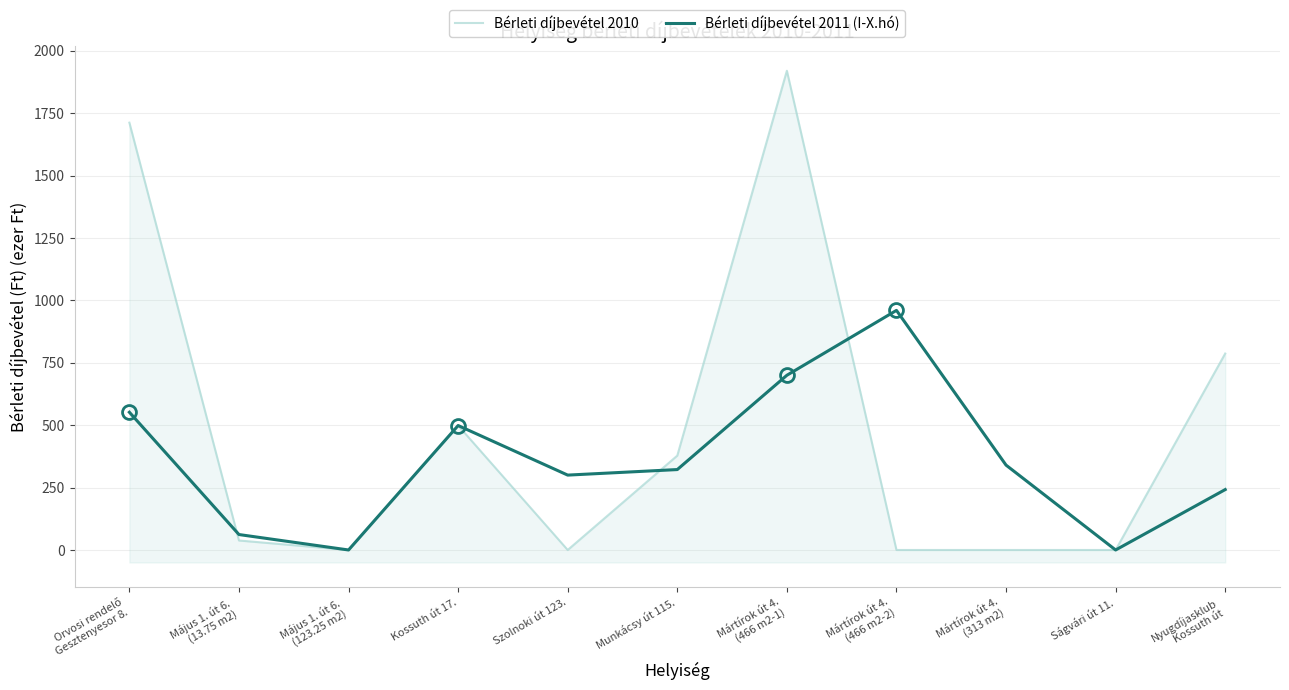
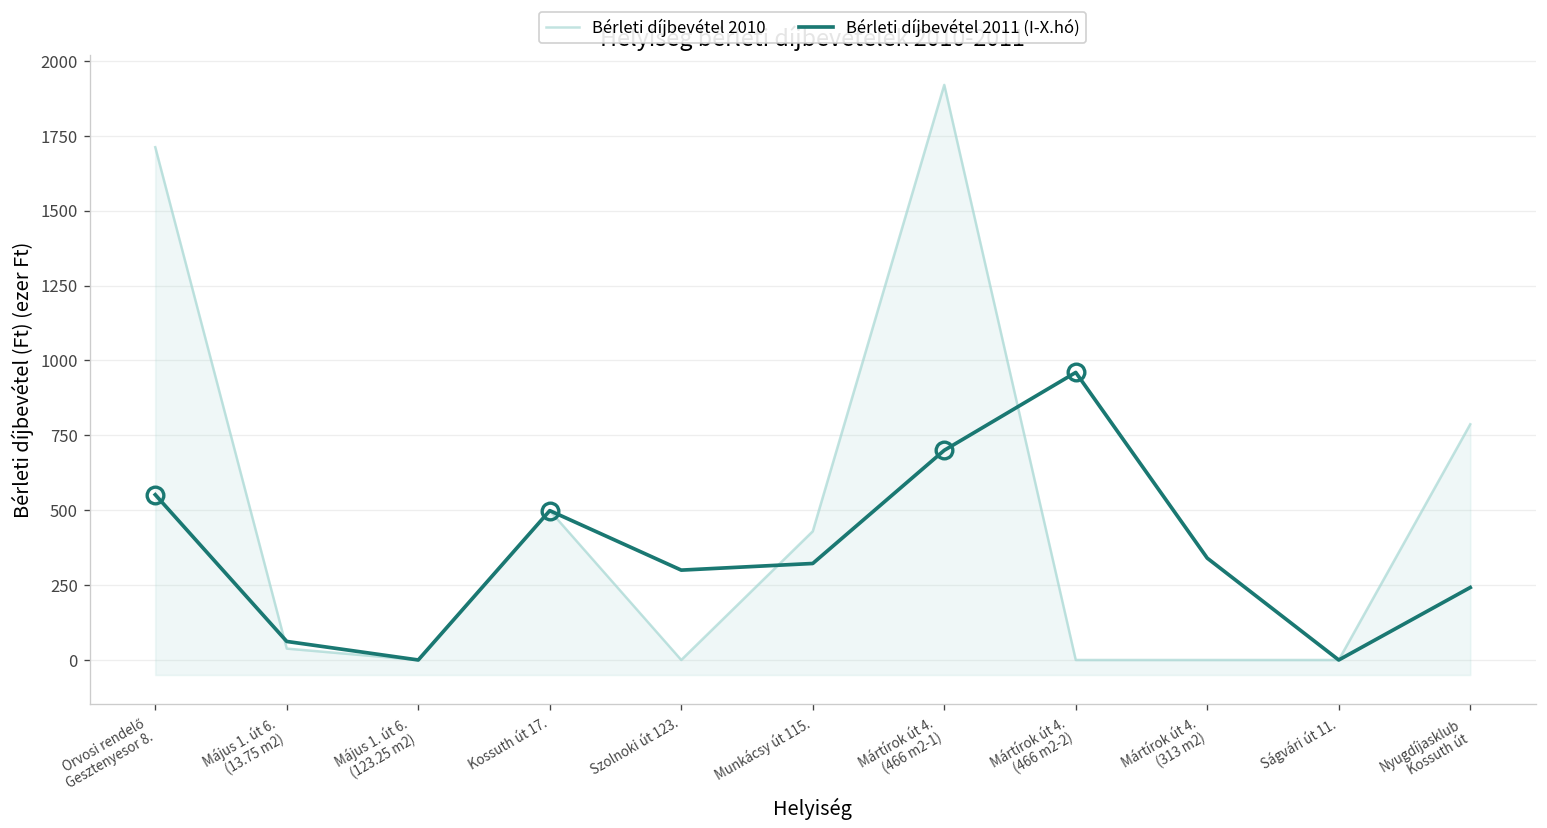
  {
    "Bérleti díjbevétel 2010": {
      "Orvosi rendelő Gesztenyesor 8.": 1710,
      "Május 1. út 6. (13.75 m2)": 40,
      "Szolnoki út 123.": 0,
-     "Munkácsy út 115.": 380,
+     "Munkácsy út 115.": 430,
      "Mártírok út 4. (466 m2-1)": 1920,
      "Mártírok út 4. (466 m2-2)": 0,
      "Mártírok út 4. (313 m2)": 0,
      "Nyugdíjasklub Kossuth út": 790
    }
  }
